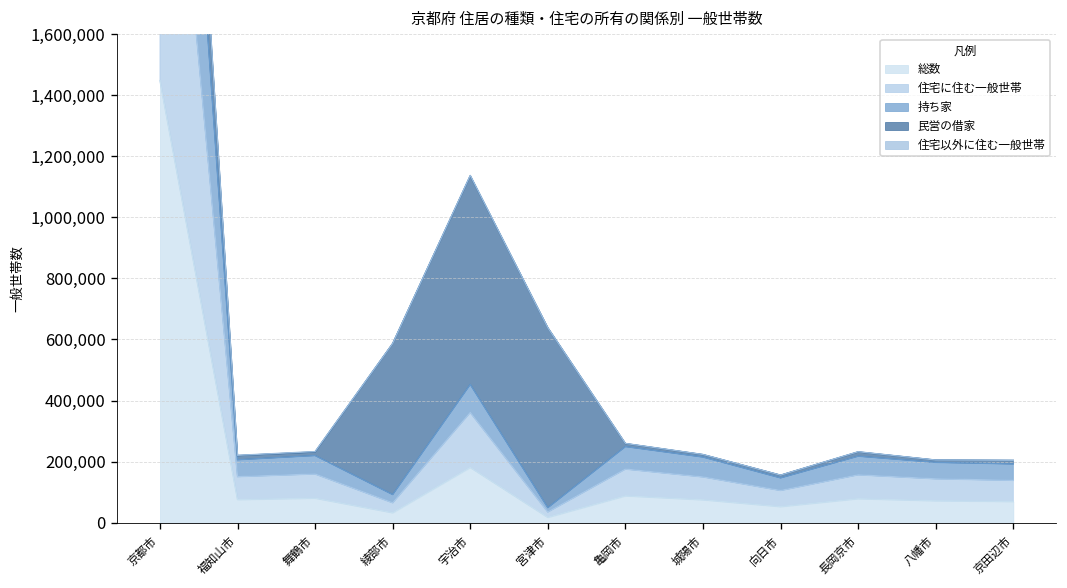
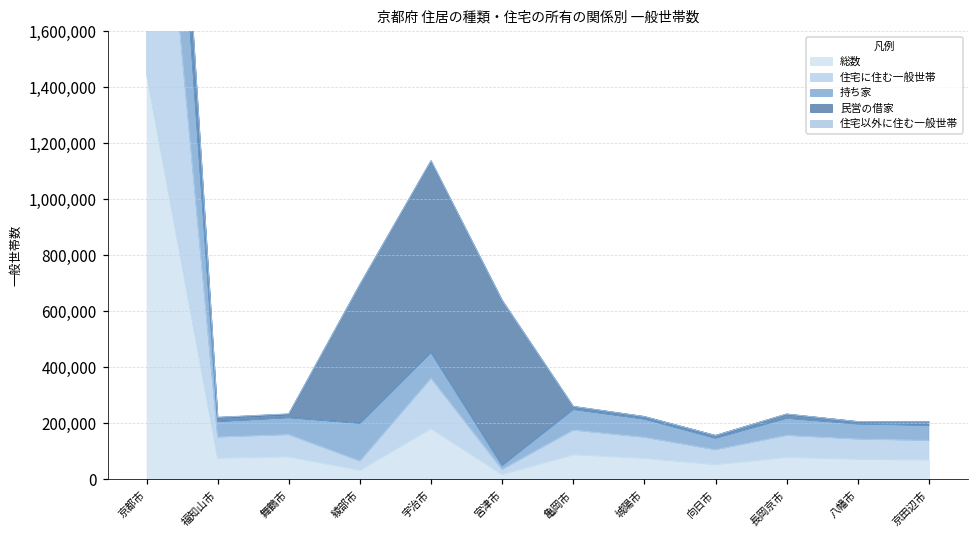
  {
    "持ち家": {
      "福知山市": "60,000",
      "舞鶴市": "60,000",
-     "綾部市": "30,000",
+     "綾部市": "130,000",
      "宇治市": "90,000",
      "宮津市": "10,000",
      "長岡京市": "60,000",
      "京田辺市": "50,000"
    }
  }
